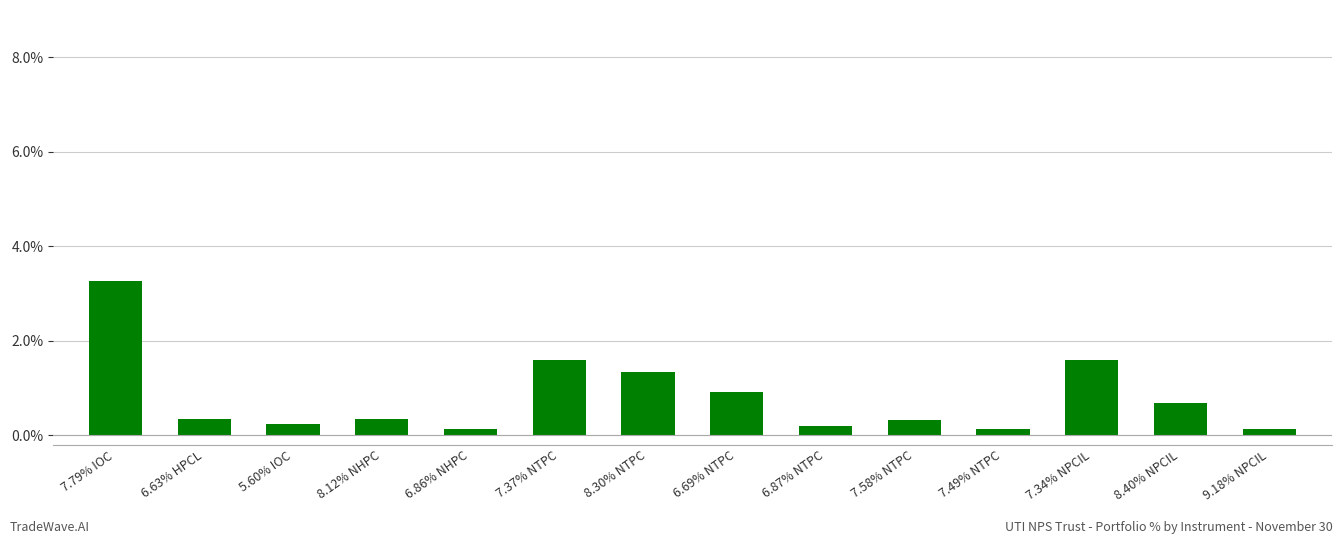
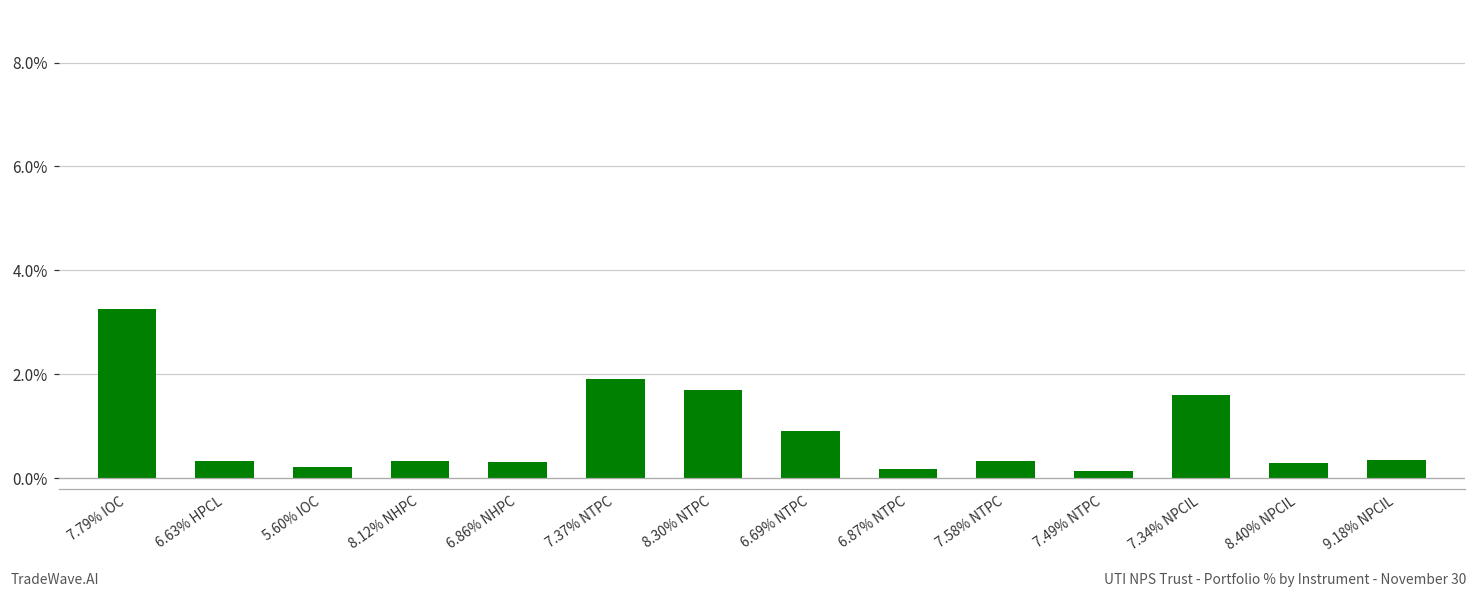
  {
    "7.79% IOC": "3.3%",
    "6.63% HPCL": "0.3%",
    "5.60% IOC": "0.2%",
    "8.12% NHPC": "0.3%",
-   "6.86% NHPC": "0.1%",
-   "7.37% NTPC": "1.6%",
-   "8.30% NTPC": "1.3%",
+   "6.86% NHPC": "0.3%",
+   "7.37% NTPC": "1.9%",
+   "8.30% NTPC": "1.7%",
    "6.69% NTPC": "0.9%",
    "6.87% NTPC": "0.2%",
    "7.58% NTPC": "0.3%",
    "7.49% NTPC": "0.1%",
    "7.34% NPCIL": "1.6%",
-   "8.40% NPCIL": "0.7%",
-   "9.18% NPCIL": "0.1%"
+   "8.40% NPCIL": "0.3%",
+   "9.18% NPCIL": "0.3%"
  }
